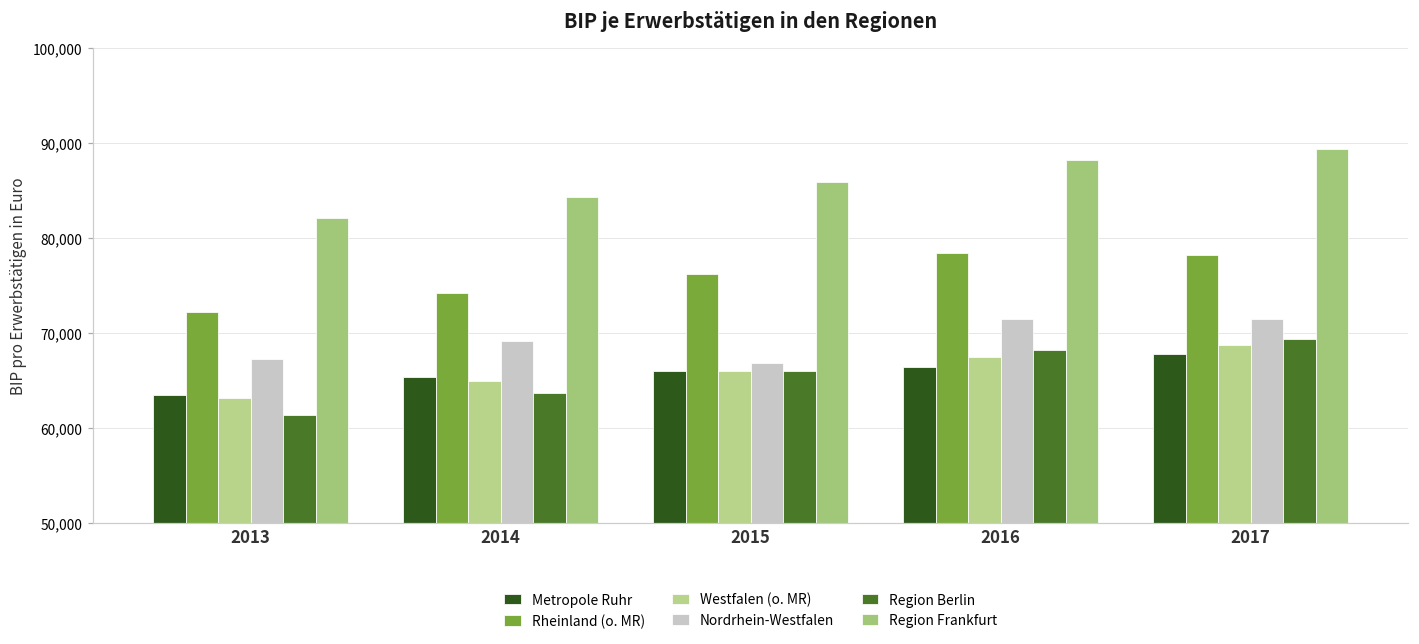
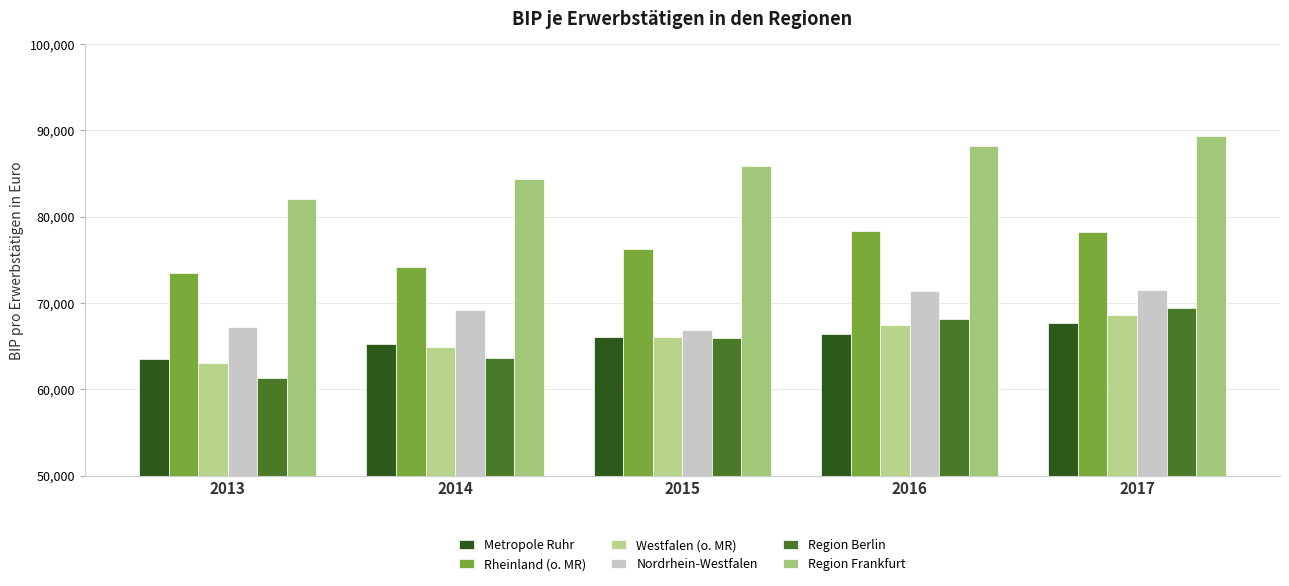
  {
    "Rheinland (o. MR)": {
-     "2013": "72,000",
+     "2013": "73,000",
      "2014": "74,000",
      "2015": "76,000",
      "2016": "78,000",
      "2017": "78,000"
    },
    "Nordrhein-Westfalen": {
      "2013": "67,000",
      "2014": "69,000",
      "2015": "67,000",
      "2016": "71,000",
      "2017": "71,000"
    }
  }
